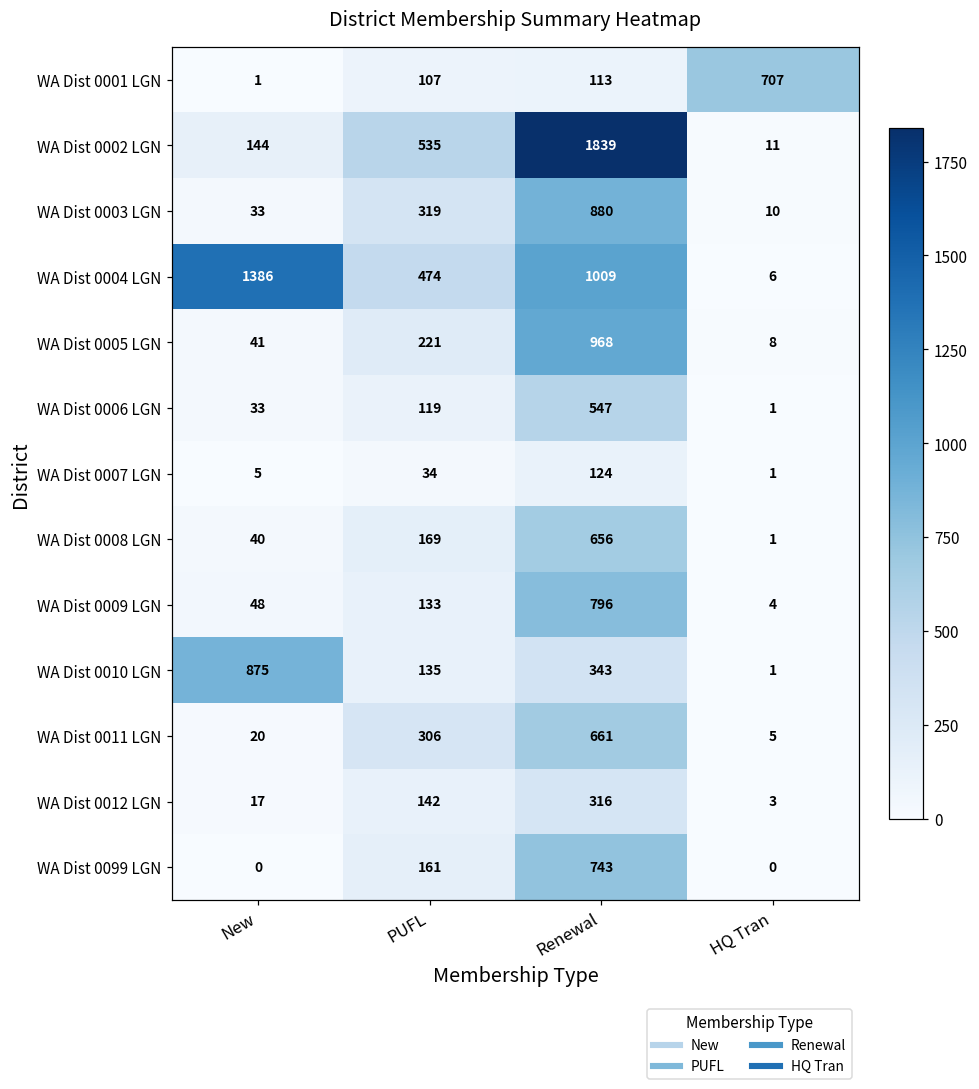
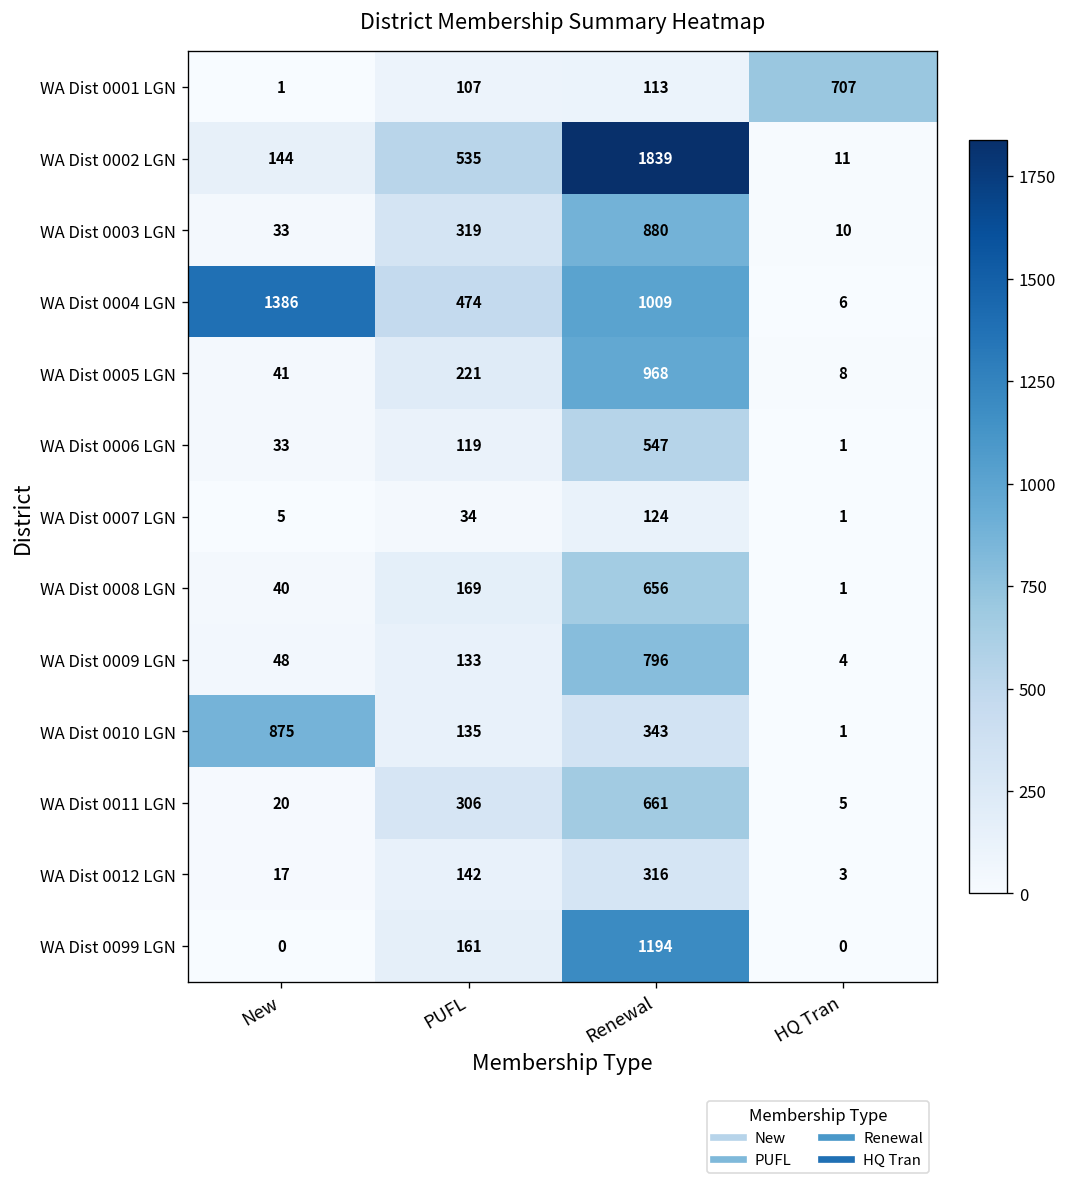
  {
    "WA Dist 0001 LGN": {
      "New": 1,
      "PUFL": 107,
      "Renewal": 113,
      "HQ Tran": 707
    },
    "WA Dist 0002 LGN": {
      "New": 144,
      "PUFL": 535,
      "Renewal": 1839,
      "HQ Tran": 11
    },
    "WA Dist 0003 LGN": {
      "New": 33,
      "PUFL": 319,
      "Renewal": 880,
      "HQ Tran": 10
    },
    "WA Dist 0004 LGN": {
      "New": 1386,
      "PUFL": 474,
      "Renewal": 1009,
      "HQ Tran": 6
    },
    "WA Dist 0005 LGN": {
      "New": 41,
      "PUFL": 221,
      "Renewal": 968,
      "HQ Tran": 8
    },
    "WA Dist 0006 LGN": {
      "New": 33,
      "PUFL": 119,
      "Renewal": 547,
      "HQ Tran": 1
    },
    "WA Dist 0007 LGN": {
      "New": 5,
      "PUFL": 34,
      "Renewal": 124,
      "HQ Tran": 1
    },
    "WA Dist 0008 LGN": {
      "New": 40,
      "PUFL": 169,
      "Renewal": 656,
      "HQ Tran": 1
    },
    "WA Dist 0009 LGN": {
      "New": 48,
      "PUFL": 133,
      "Renewal": 796,
      "HQ Tran": 4
    },
    "WA Dist 0010 LGN": {
      "New": 875,
      "PUFL": 135,
      "Renewal": 343,
      "HQ Tran": 1
    },
    "WA Dist 0011 LGN": {
      "New": 20,
      "PUFL": 306,
      "Renewal": 661,
      "HQ Tran": 5
    },
    "WA Dist 0012 LGN": {
      "New": 17,
      "PUFL": 142,
      "Renewal": 316,
      "HQ Tran": 3
    },
    "WA Dist 0099 LGN": {
      "New": 0,
      "PUFL": 161,
-     "Renewal": 743,
+     "Renewal": 1194,
      "HQ Tran": 0
    }
  }
